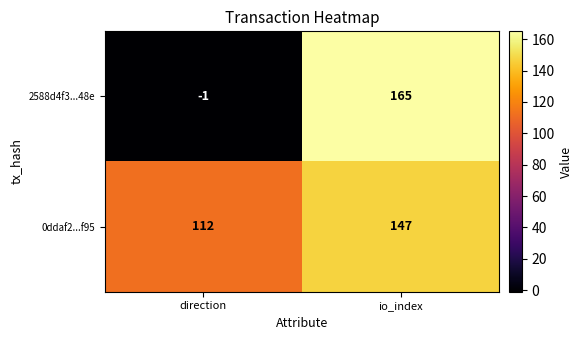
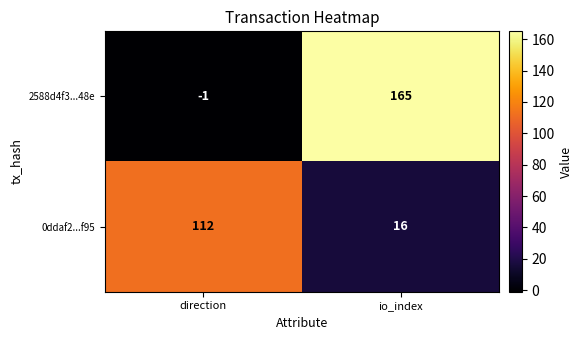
  {
    "2588d4f3...48e": {
      "direction": -1,
      "io_index": 165
    },
    "0ddaf2...f95": {
      "direction": 112,
-     "io_index": 147
+     "io_index": 16
    }
  }
